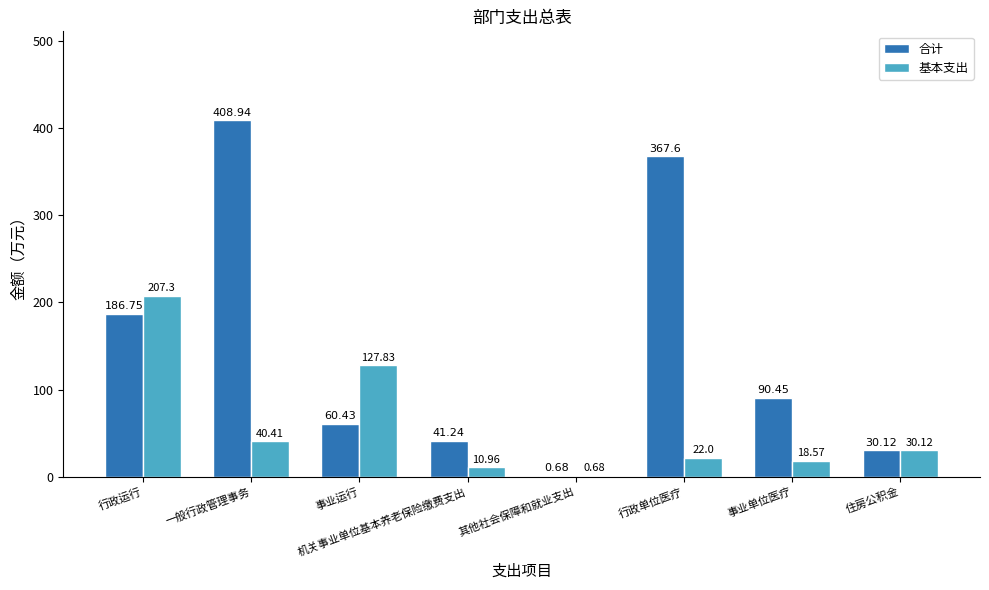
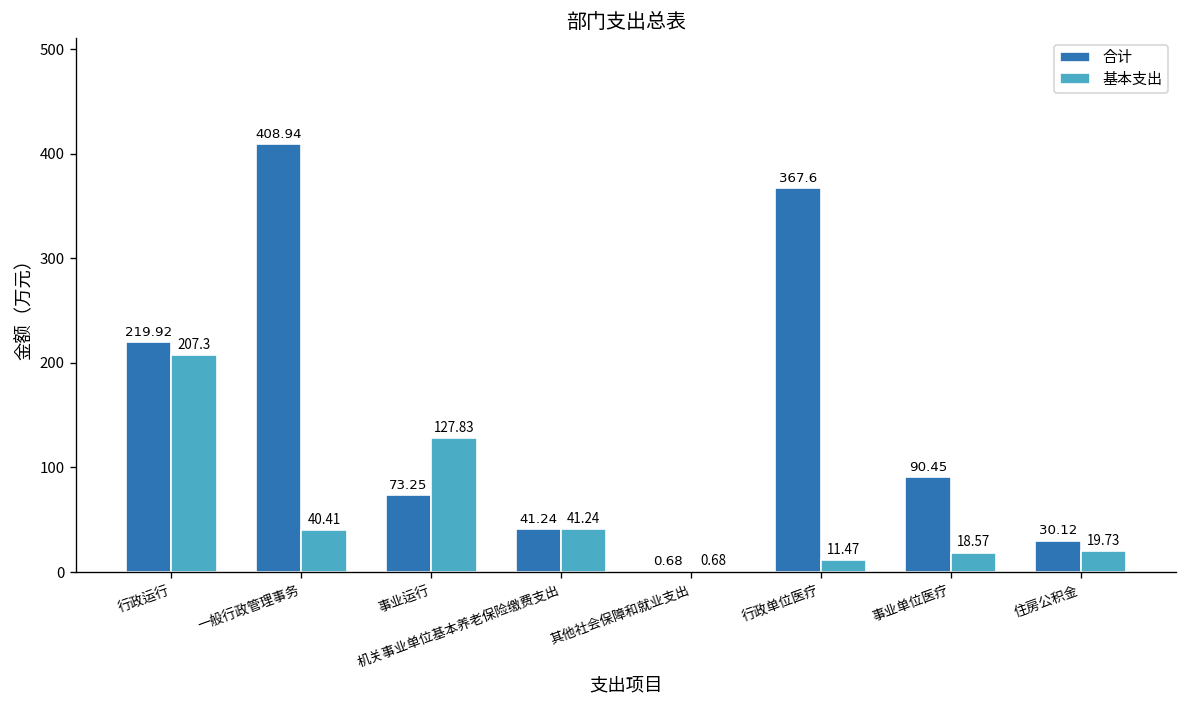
  {
    "合计": {
-     "行政运行": 186.75,
+     "行政运行": 219.92,
      "一般行政管理事务": 408.94,
-     "事业运行": 60.43,
+     "事业运行": 73.25,
      "机关事业单位基本养老保险缴费支出": 41.24,
      "其他社会保障和就业支出": 0.68,
      "行政单位医疗": 367.6,
      "事业单位医疗": 90.45,
      "住房公积金": 30.12
    },
    "基本支出": {
      "行政运行": 207.3,
      "一般行政管理事务": 40.41,
      "事业运行": 127.83,
-     "机关事业单位基本养老保险缴费支出": 10.96,
+     "机关事业单位基本养老保险缴费支出": 41.24,
      "其他社会保障和就业支出": 0.68,
-     "行政单位医疗": 22.0,
+     "行政单位医疗": 11.47,
      "事业单位医疗": 18.57,
-     "住房公积金": 30.12
+     "住房公积金": 19.73
    }
  }
